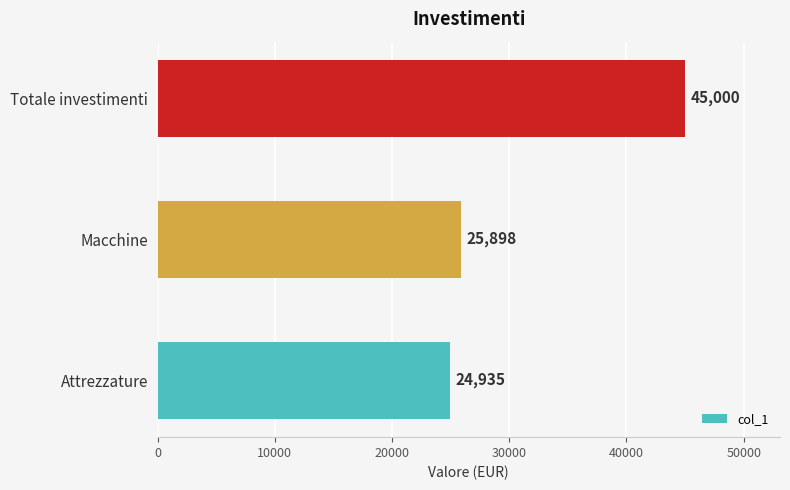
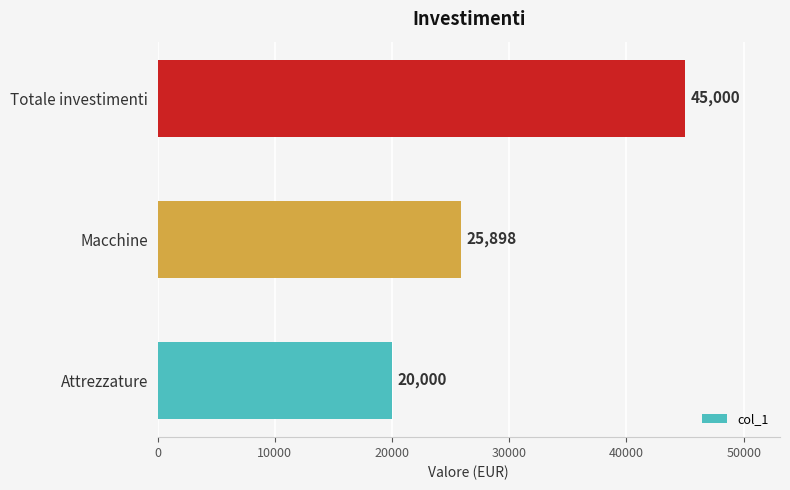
  {
    "Totale investimenti": "45,000",
    "Macchine": "25,898",
-   "Attrezzature": "24,935"
+   "Attrezzature": "20,000"
  }
